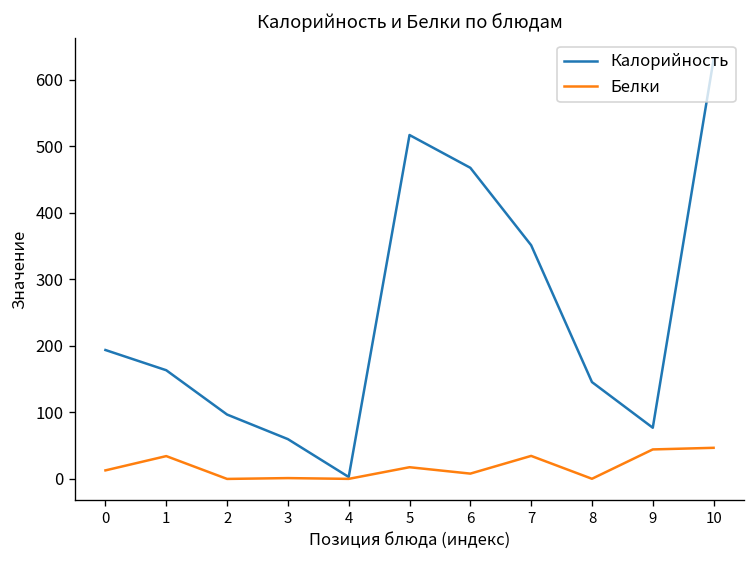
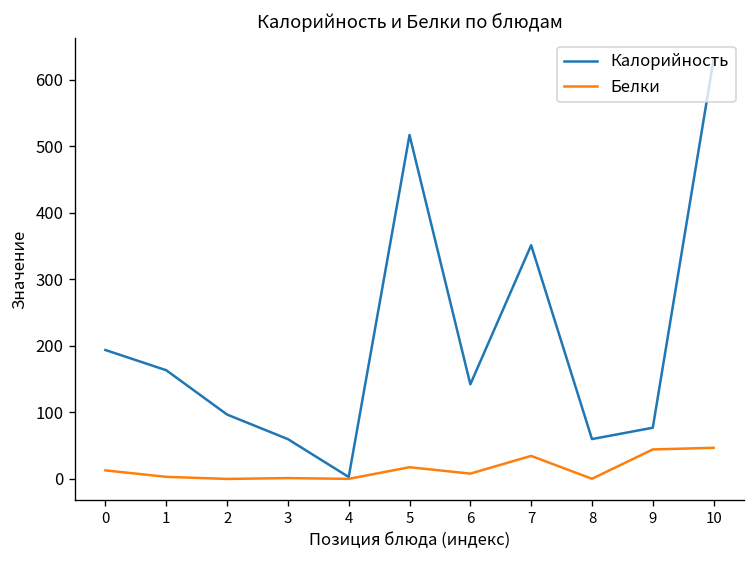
  {
    "Калорийность": {
      "0": 190,
      "1": 160,
      "2": 100,
      "3": 60,
      "5": 520,
-     "6": 470,
+     "6": 140,
      "7": 350,
-     "8": 150,
+     "8": 60,
      "9": 80
    },
    "Белки": {
      "0": 10,
-     "1": 30,
+     "1": 0,
      "2": 0,
      "3": 0,
      "5": 20,
      "6": 10,
      "7": 30,
      "8": 0,
      "9": 40,
      "10": 50
    }
  }
